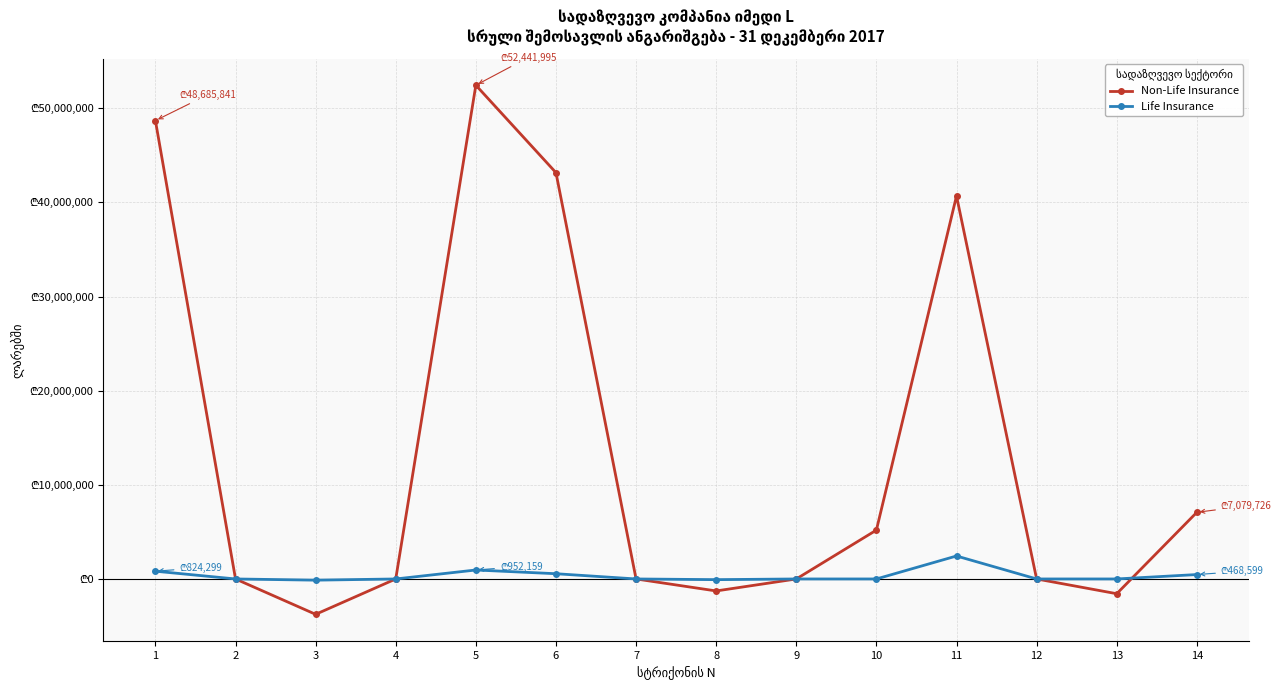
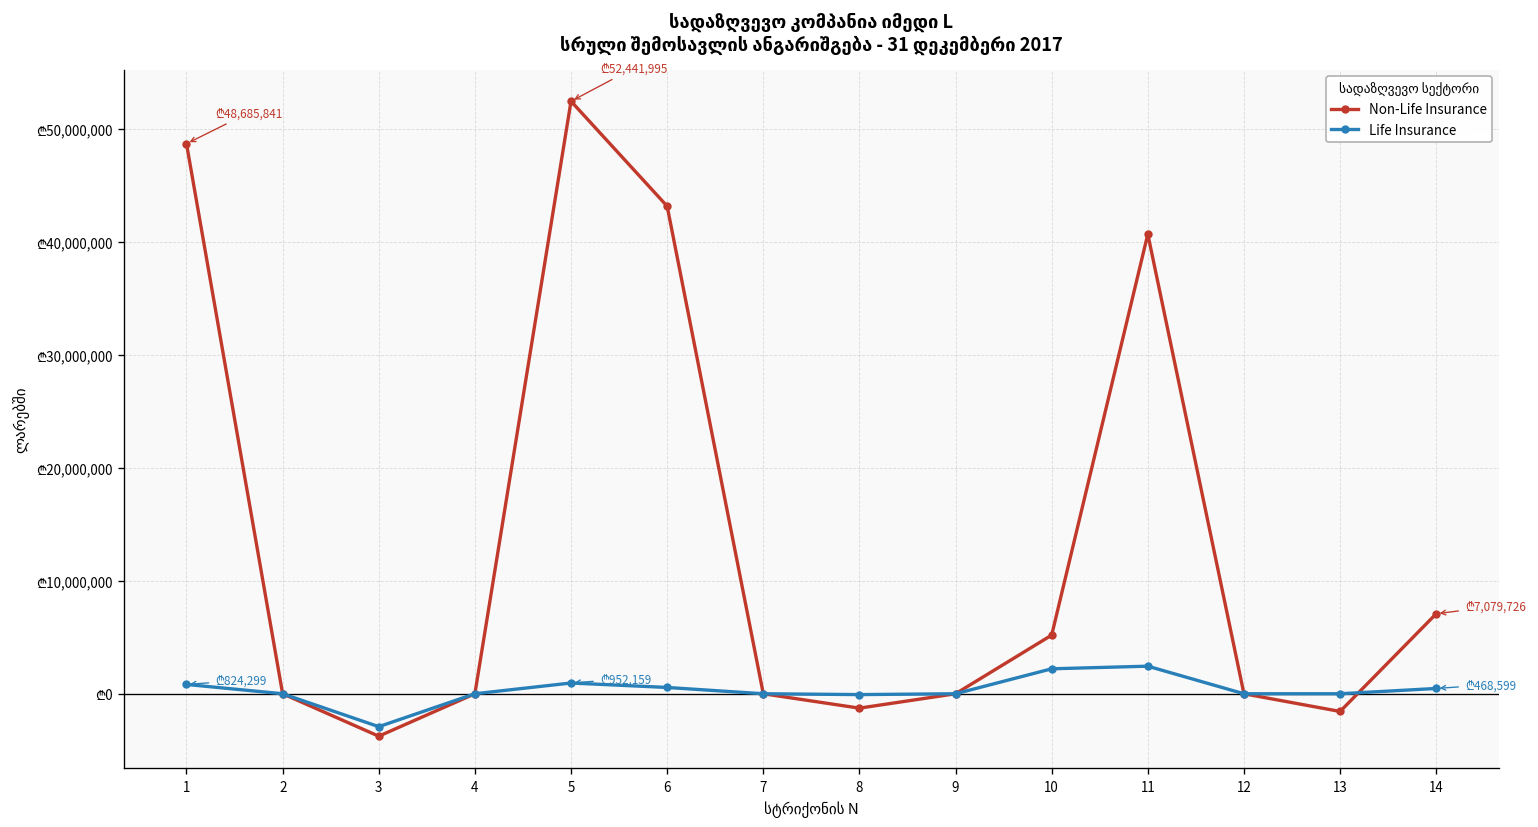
  {
    "Non-Life Insurance": {
      "1": "48,685,841",
      "5": "52,441,995",
      "14": "7,079,726"
    },
    "Life Insurance": {
-     "3": "₾0",
+     "3": "₾-3,000,000",
      "6": "₾1,000,000",
      "8": "₾0",
-     "10": "₾0",
+     "10": "₾2,000,000",
      "11": "₾2,000,000",
      "13": "₾0"
    }
  }
